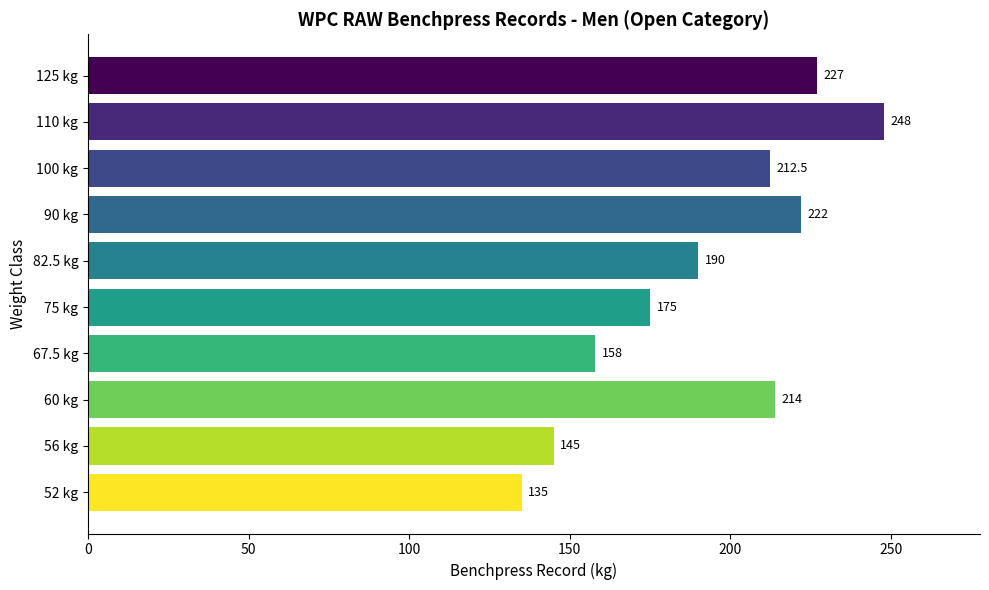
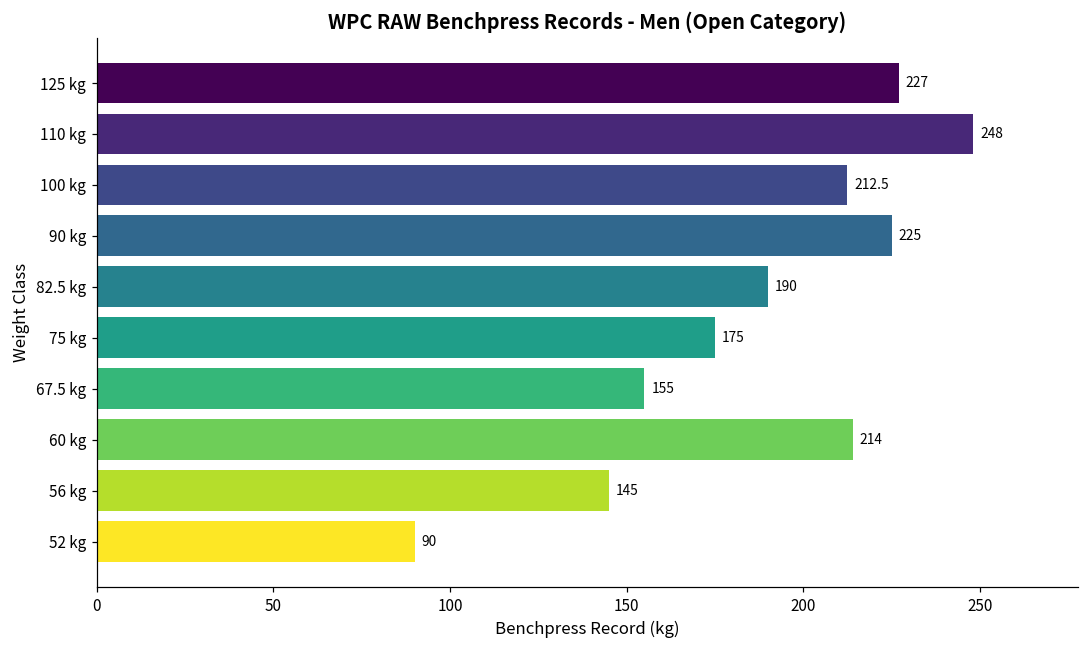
  {
    "125 kg": 227,
    "110 kg": 248,
    "100 kg": 212.5,
-   "90 kg": 222,
+   "90 kg": 225,
    "82.5 kg": 190,
    "75 kg": 175,
-   "67.5 kg": 158,
+   "67.5 kg": 155,
    "60 kg": 214,
    "56 kg": 145,
-   "52 kg": 135
+   "52 kg": 90
  }
